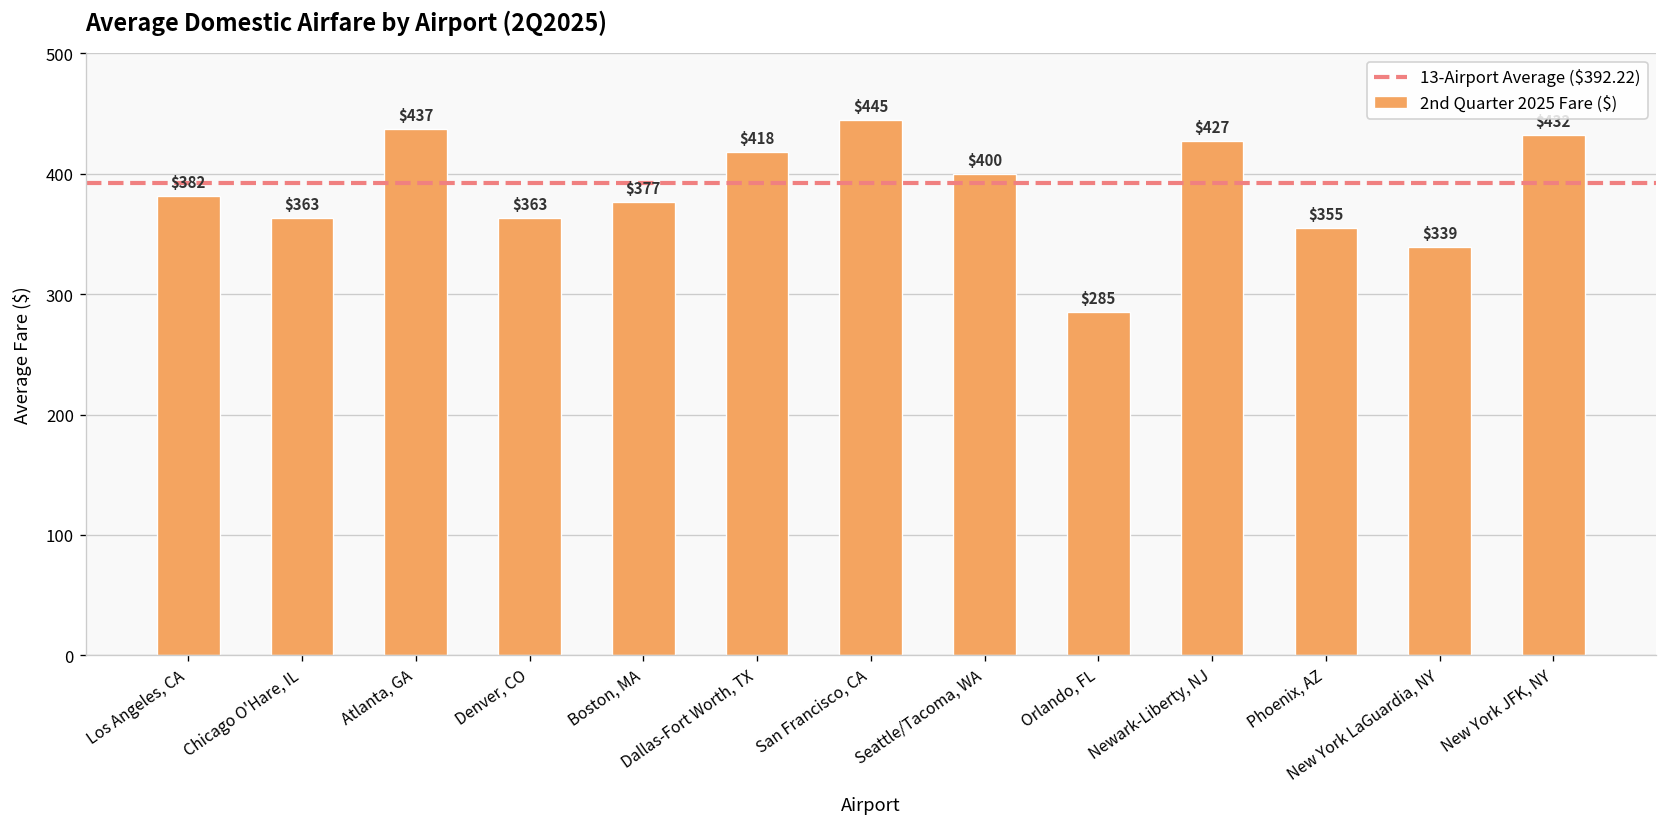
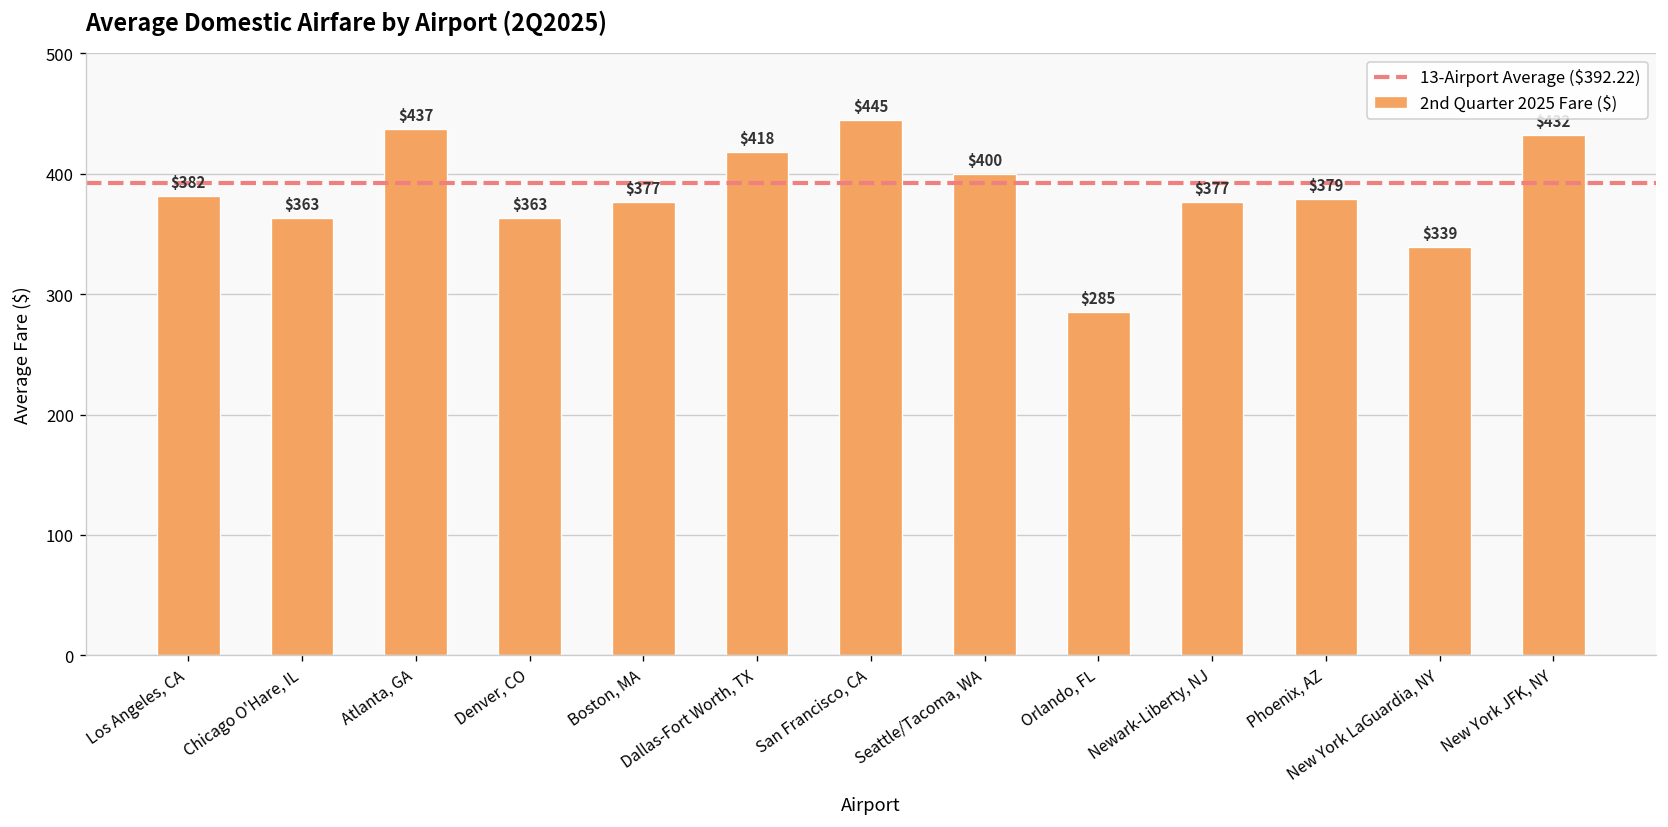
  {
    "Los Angeles, CA": "$382",
    "Chicago O'Hare, IL": "$363",
    "Atlanta, GA": "$437",
    "Denver, CO": "$363",
    "Boston, MA": "$377",
    "Dallas-Fort Worth, TX": "$418",
    "San Francisco, CA": "$445",
    "Seattle/Tacoma, WA": "$400",
    "Orlando, FL": "$285",
-   "Newark-Liberty, NJ": "$427",
-   "Phoenix, AZ": "$355",
+   "Newark-Liberty, NJ": "$377",
+   "Phoenix, AZ": "$379",
    "New York LaGuardia, NY": "$339"
  }
